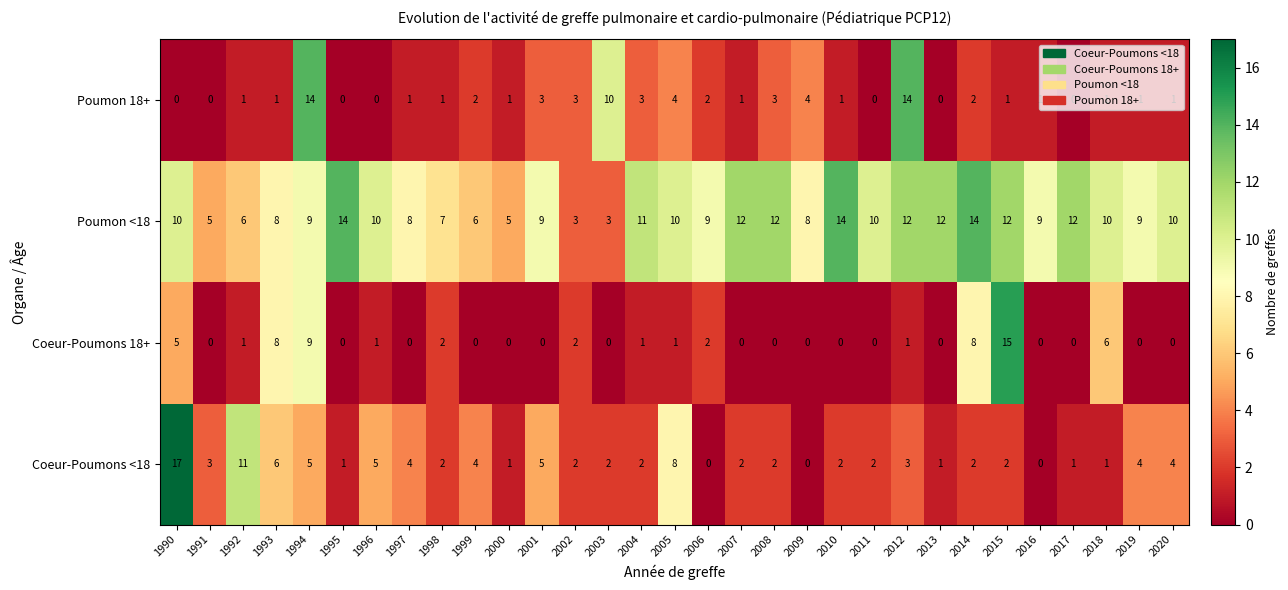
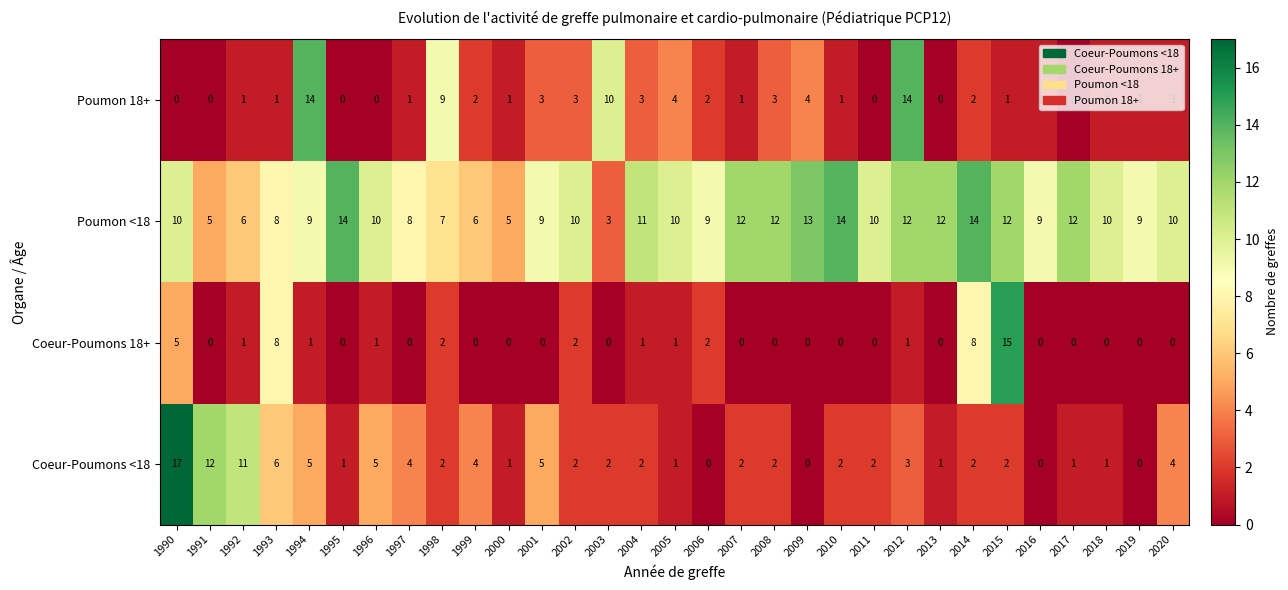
  {
    "Poumon 18+": {
      "1990": 0,
      "1991": 0,
      "1992": 1,
      "1993": 1,
      "1994": 14,
      "1995": 0,
      "1996": 0,
      "1997": 1,
-     "1998": 1,
+     "1998": 9,
      "1999": 2,
      "2000": 1,
      "2001": 3,
      "2002": 3,
      "2003": 10,
      "2004": 3,
      "2005": 4,
      "2006": 2,
      "2007": 1,
      "2008": 3,
      "2009": 4,
      "2010": 1,
      "2011": 0,
      "2012": 14,
      "2013": 0,
      "2014": 2,
      "2015": 1
    },
    "Poumon <18": {
      "1990": 10,
      "1991": 5,
      "1992": 6,
      "1993": 8,
      "1994": 9,
      "1995": 14,
      "1996": 10,
      "1997": 8,
      "1998": 7,
      "1999": 6,
      "2000": 5,
      "2001": 9,
-     "2002": 3,
+     "2002": 10,
      "2003": 3,
      "2004": 11,
      "2005": 10,
      "2006": 9,
      "2007": 12,
      "2008": 12,
-     "2009": 8,
+     "2009": 13,
      "2010": 14,
      "2011": 10,
      "2012": 12,
      "2013": 12,
      "2014": 14,
      "2015": 12,
      "2016": 9,
      "2017": 12,
      "2018": 10,
      "2019": 9,
      "2020": 10
    },
    "Coeur-Poumons 18+": {
      "1990": 5,
      "1991": 0,
      "1992": 1,
      "1993": 8,
-     "1994": 9,
+     "1994": 1,
      "1995": 0,
      "1996": 1,
      "1997": 0,
      "1998": 2,
      "1999": 0,
      "2000": 0,
      "2001": 0,
      "2002": 2,
      "2003": 0,
      "2004": 1,
      "2005": 1,
      "2006": 2,
      "2007": 0,
      "2008": 0,
      "2009": 0,
      "2010": 0,
      "2011": 0,
      "2012": 1,
      "2013": 0,
      "2014": 8,
      "2015": 15,
      "2016": 0,
      "2017": 0,
-     "2018": 6,
+     "2018": 0,
      "2019": 0,
      "2020": 0
    },
    "Coeur-Poumons <18": {
      "1990": 17,
-     "1991": 3,
+     "1991": 12,
      "1992": 11,
      "1993": 6,
      "1994": 5,
      "1995": 1,
      "1996": 5,
      "1997": 4,
      "1998": 2,
      "1999": 4,
      "2000": 1,
      "2001": 5,
      "2002": 2,
      "2003": 2,
      "2004": 2,
-     "2005": 8,
+     "2005": 1,
      "2006": 0,
      "2007": 2,
      "2008": 2,
      "2009": 0,
      "2010": 2,
      "2011": 2,
      "2012": 3,
      "2013": 1,
      "2014": 2,
      "2015": 2,
      "2016": 0,
      "2017": 1,
      "2018": 1,
-     "2019": 4,
+     "2019": 0,
      "2020": 4
    }
  }
